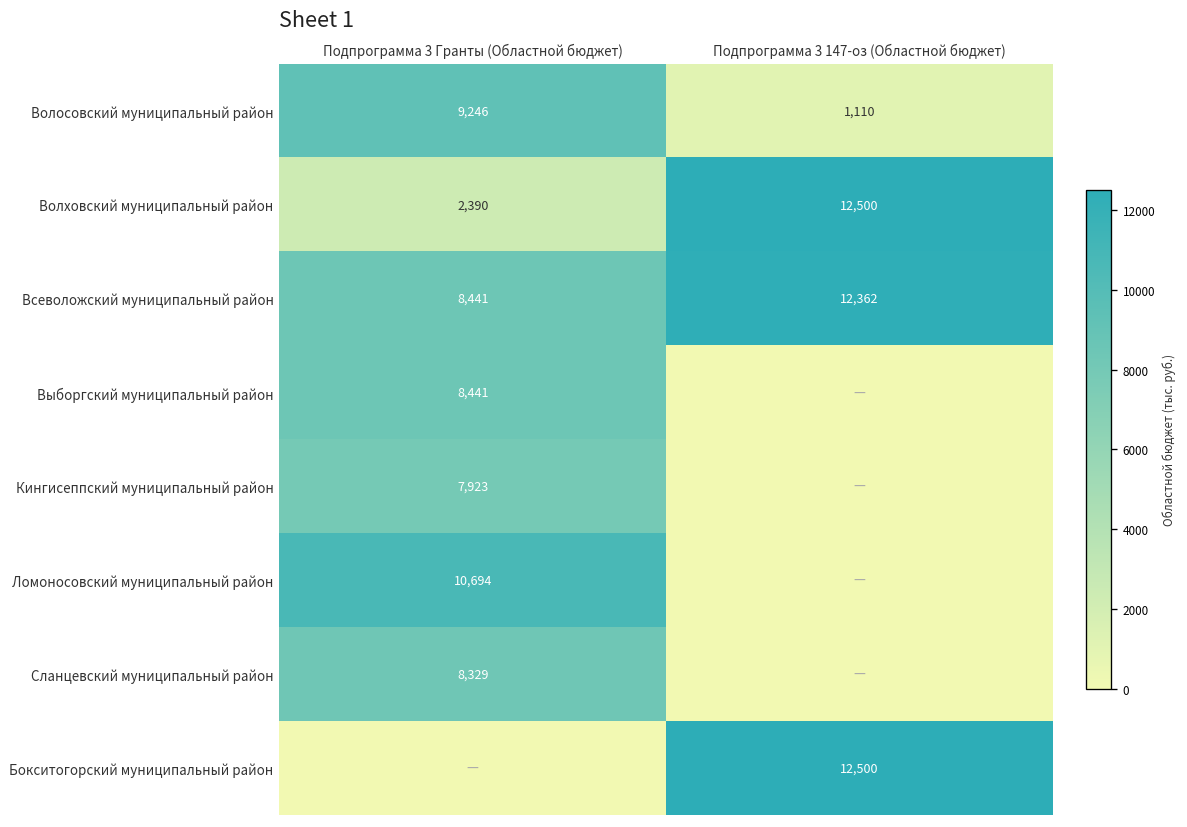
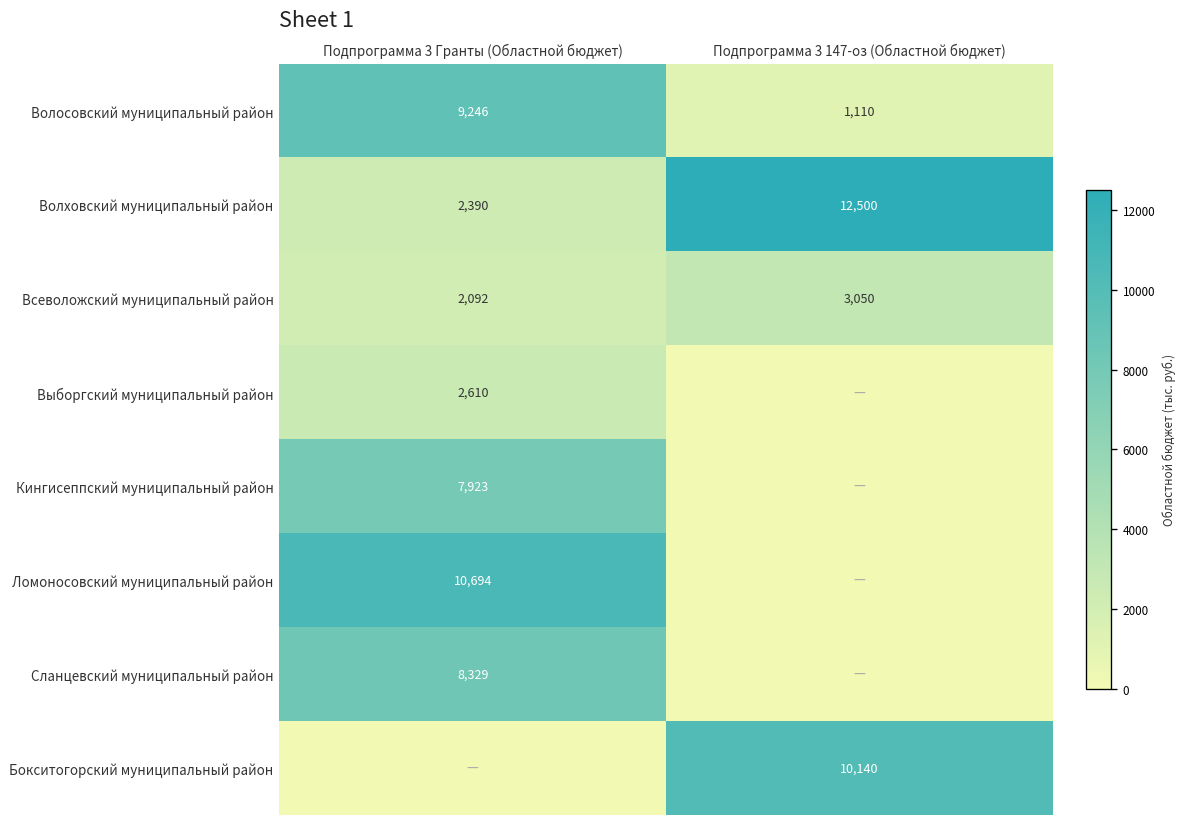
  {
    "Волосовский муниципальный район": {
      "Подпрограмма 3 Гранты (Областной бюджет)": "9,246",
      "Подпрограмма 3 147-оз (Областной бюджет)": "1,110"
    },
    "Волховский муниципальный район": {
      "Подпрограмма 3 Гранты (Областной бюджет)": "2,390",
      "Подпрограмма 3 147-оз (Областной бюджет)": "12,500"
    },
    "Всеволожский муниципальный район": {
-     "Подпрограмма 3 Гранты (Областной бюджет)": "8,441",
-     "Подпрограмма 3 147-оз (Областной бюджет)": "12,362"
+     "Подпрограмма 3 Гранты (Областной бюджет)": "2,092",
+     "Подпрограмма 3 147-оз (Областной бюджет)": "3,050"
    },
    "Выборгский муниципальный район": {
-     "Подпрограмма 3 Гранты (Областной бюджет)": "8,441"
+     "Подпрограмма 3 Гранты (Областной бюджет)": "2,610"
    },
    "Кингисеппский муниципальный район": {
      "Подпрограмма 3 Гранты (Областной бюджет)": "7,923"
    },
    "Ломоносовский муниципальный район": {
      "Подпрограмма 3 Гранты (Областной бюджет)": "10,694"
    },
    "Сланцевский муниципальный район": {
      "Подпрограмма 3 Гранты (Областной бюджет)": "8,329"
    },
    "Бокситогорский муниципальный район": {
-     "Подпрограмма 3 147-оз (Областной бюджет)": "12,500"
+     "Подпрограмма 3 147-оз (Областной бюджет)": "10,140"
    }
  }
